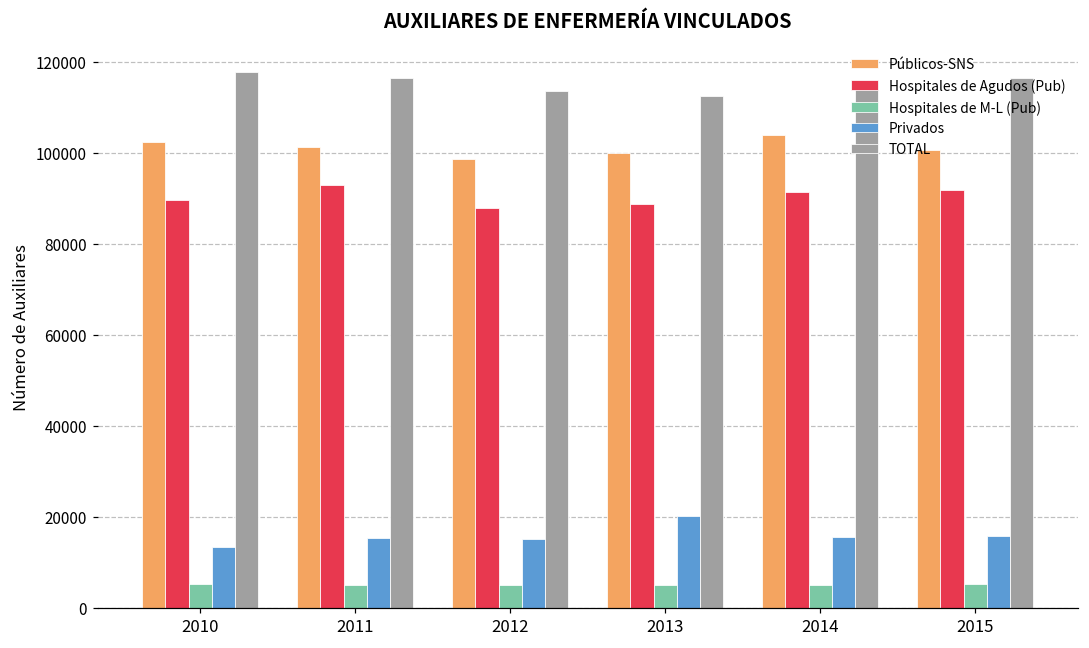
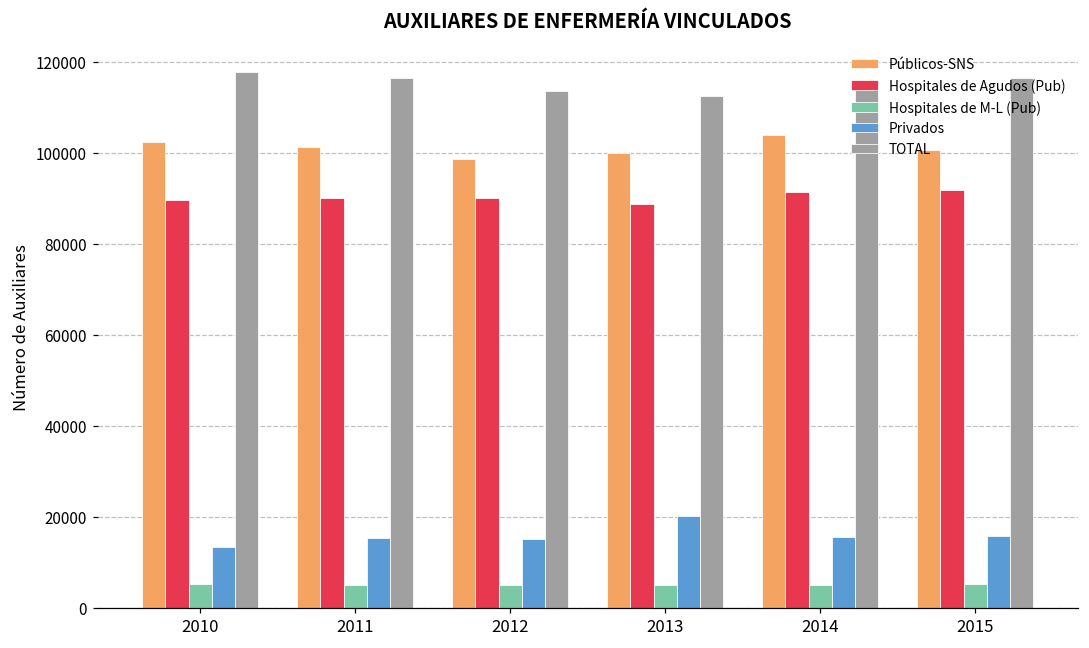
  {
    "Públicos-SNS": {
      "2010": 102000,
      "2011": 101000,
      "2012": 99000,
      "2013": 100000,
      "2014": 104000,
      "2015": 101000
    },
    "Hospitales de Agudos (Pub)": {
      "2010": 90000,
-     "2011": 93000,
-     "2012": 88000,
+     "2011": 90000,
+     "2012": 90000,
      "2013": 89000,
      "2014": 91000,
      "2015": 92000
    },
    "Privados": {
      "2010": 13000,
      "2011": 15000,
      "2012": 15000,
      "2013": 20000,
      "2014": 15000,
      "2015": 16000
    }
  }
